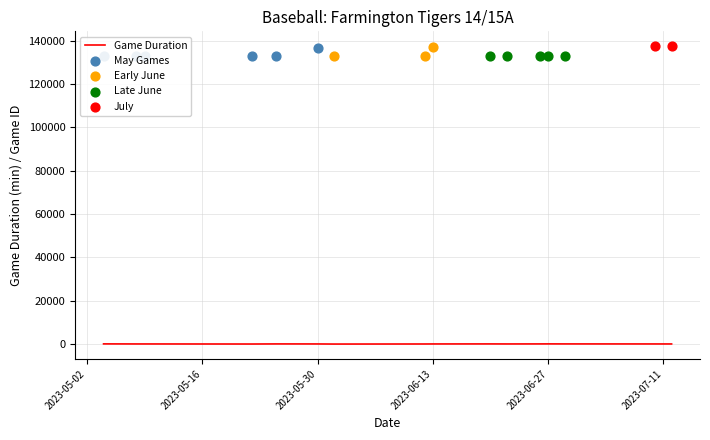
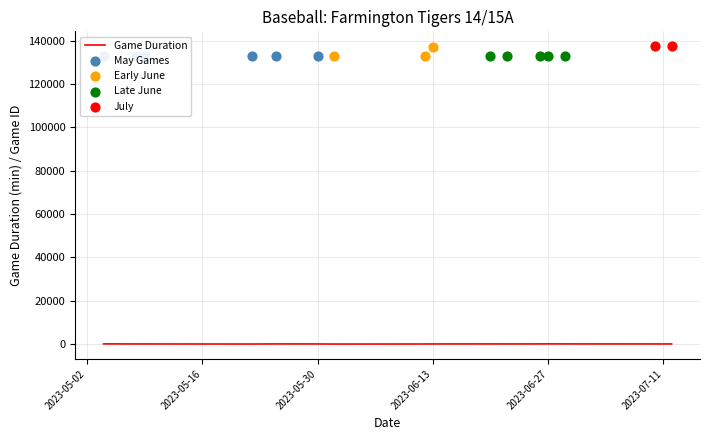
  {
    "May Games": {
-     "2023-05-30": 137000
+     "2023-05-30": 133000
    }
  }
